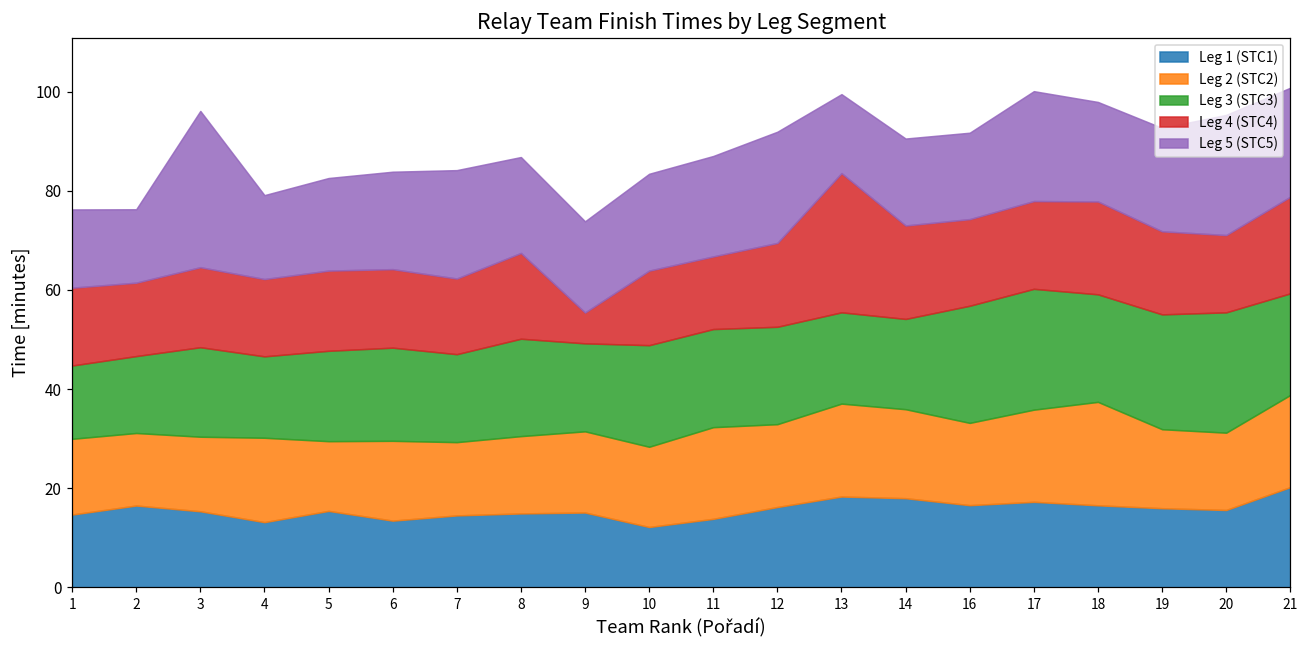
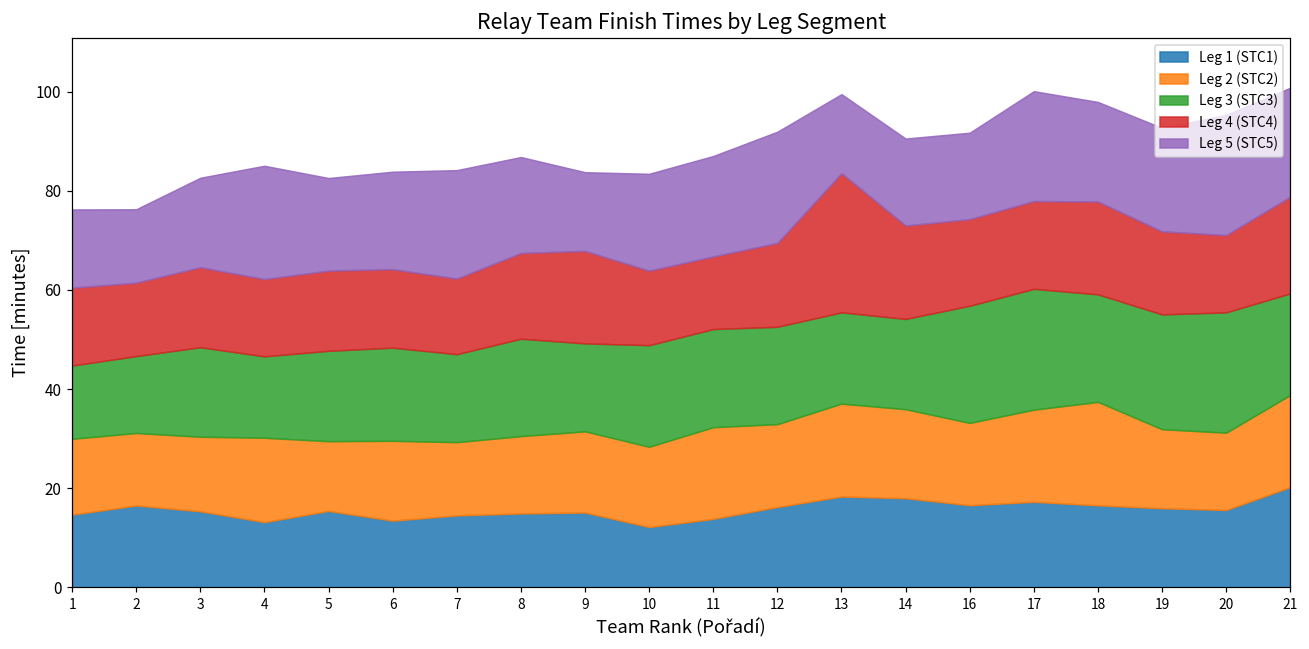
  {
    "Leg 1 (STC1)": {
      "1": 15,
      "2": 17,
      "3": 15,
      "4": 13,
      "5": 15,
      "6": 13,
      "7": 15,
      "8": 15,
      "9": 15,
      "10": 12,
      "11": 14,
      "12": 16,
      "13": 18,
      "14": 18,
      "16": 17,
      "17": 17,
      "18": 17,
      "19": 16,
      "20": 16,
      "21": 20
    },
    "Leg 2 (STC2)": {
      "1": 15,
      "2": 15,
      "3": 15,
      "4": 17,
      "5": 14,
      "6": 16,
      "7": 15,
      "8": 16,
      "9": 16,
      "10": 16,
      "11": 18,
      "12": 17,
      "13": 19,
      "14": 18,
      "16": 17,
      "17": 19,
      "18": 21,
      "19": 16,
      "20": 16,
      "21": 19
    },
    "Leg 3 (STC3)": {
      "1": 15,
      "2": 16,
      "3": 18,
      "4": 16,
      "5": 18,
      "6": 19,
      "7": 18,
      "8": 20,
      "9": 18,
      "10": 20,
      "11": 20,
      "12": 20,
      "13": 18,
      "14": 18,
      "16": 24,
      "17": 24,
      "18": 22,
      "19": 23,
      "20": 24,
      "21": 20
    },
    "Leg 4 (STC4)": {
      "1": 16,
      "2": 15,
      "3": 16,
      "4": 16,
      "5": 16,
      "6": 16,
      "7": 15,
      "8": 17,
-     "9": 6,
+     "9": 19,
      "10": 15,
      "11": 15,
      "12": 17,
      "13": 28,
      "14": 19,
      "16": 17,
      "17": 18,
      "18": 19,
      "19": 17,
      "20": 16,
      "21": 19
    },
    "Leg 5 (STC5)": {
      "1": 16,
      "2": 15,
-     "3": 32,
-     "4": 17,
+     "3": 18,
+     "4": 23,
      "5": 19,
      "6": 20,
      "7": 22,
      "8": 19,
-     "9": 18,
+     "9": 16,
      "10": 20,
      "11": 20,
      "12": 22,
      "13": 16,
      "14": 18,
      "16": 17,
      "17": 22,
      "18": 20,
      "21": 22
    }
  }
